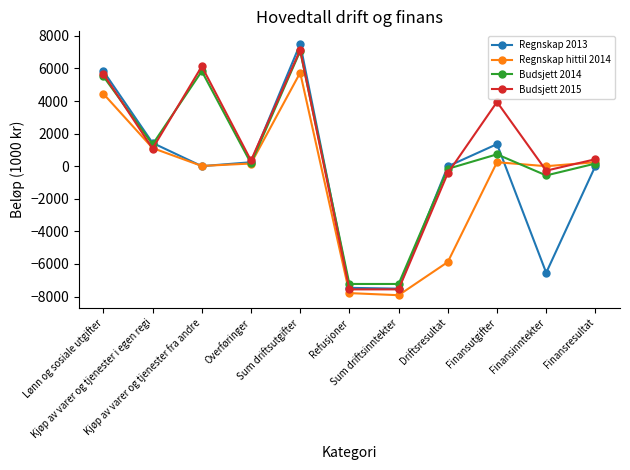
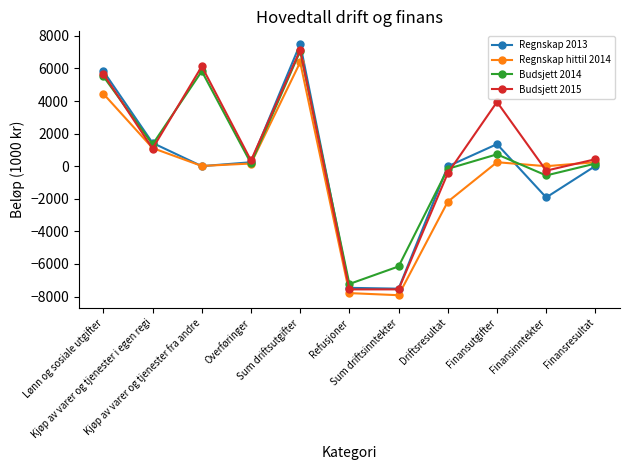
  {
    "Regnskap 2013": {
      "Lønn og sosiale utgifter": 5800,
      "Sum driftsutgifter": 7500,
      "Finansutgifter": 1400,
-     "Finansinntekter": -6500
+     "Finansinntekter": -1900
    },
    "Regnskap hittil 2014": {
      "Lønn og sosiale utgifter": 4400,
-     "Sum driftsutgifter": 5700,
+     "Sum driftsutgifter": 6400,
      "Refusjoner": -7800,
      "Sum driftsinntekter": -7900,
-     "Driftsresultat": -5900,
+     "Driftsresultat": -2200,
      "Finansutgifter": 200,
      "Finansinntekter": 0
    },
    "Budsjett 2014": {
      "Kjøp av varer og tjenester fra andre": 5800,
      "Refusjoner": -7200,
-     "Sum driftsinntekter": -7200,
+     "Sum driftsinntekter": -6200,
      "Finansutgifter": 700,
      "Finansinntekter": -600
    },
    "Budsjett 2015": {
      "Kjøp av varer og tjenester fra andre": 6100,
      "Driftsresultat": -400,
      "Finansutgifter": 3900,
      "Finansinntekter": -300,
      "Finansresultat": 400
    }
  }
